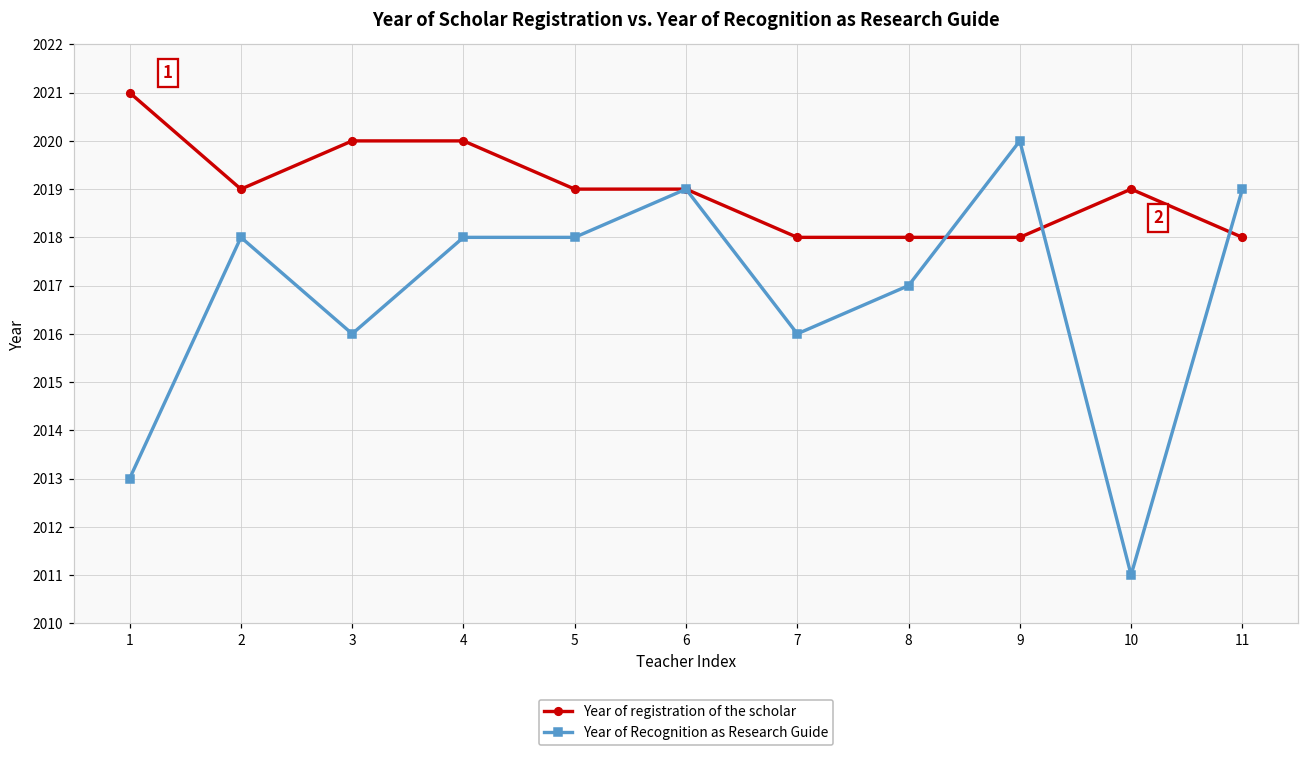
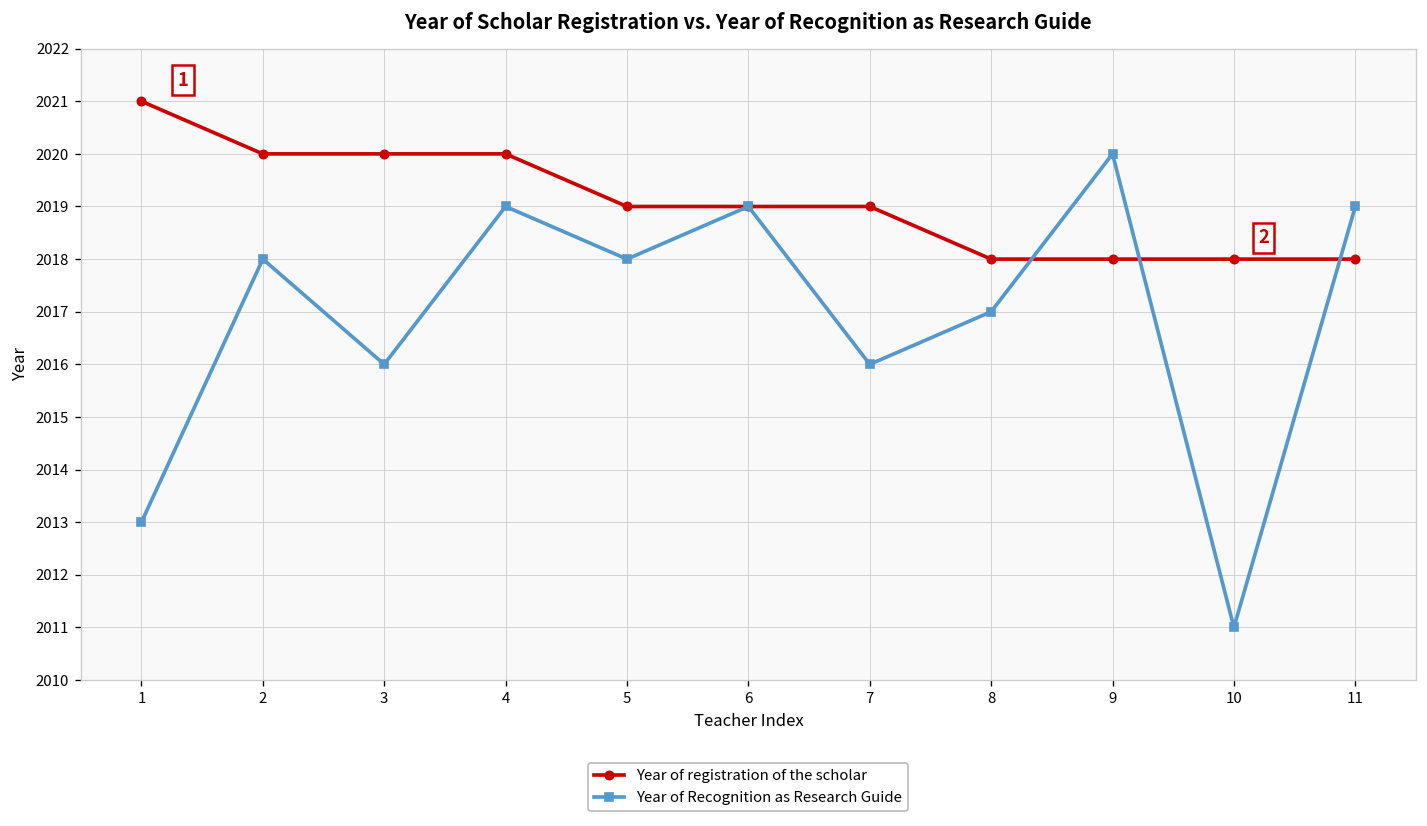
  {
    "Year of registration of the scholar": {
      "1": 2021,
-     "2": 2019,
+     "2": 2020,
      "3": 2020,
      "4": 2020,
      "5": 2019,
-     "7": 2018,
+     "7": 2019,
      "8": 2018,
      "9": 2018,
-     "10": 2019,
+     "10": 2018,
      "11": 2018
    },
    "Year of Recognition as Research Guide": {
      "1": 2013,
      "2": 2018,
      "3": 2016,
-     "4": 2018,
+     "4": 2019,
      "5": 2018,
      "7": 2016,
      "8": 2017,
      "9": 2020,
      "10": 2011,
      "11": 2019
    }
  }
